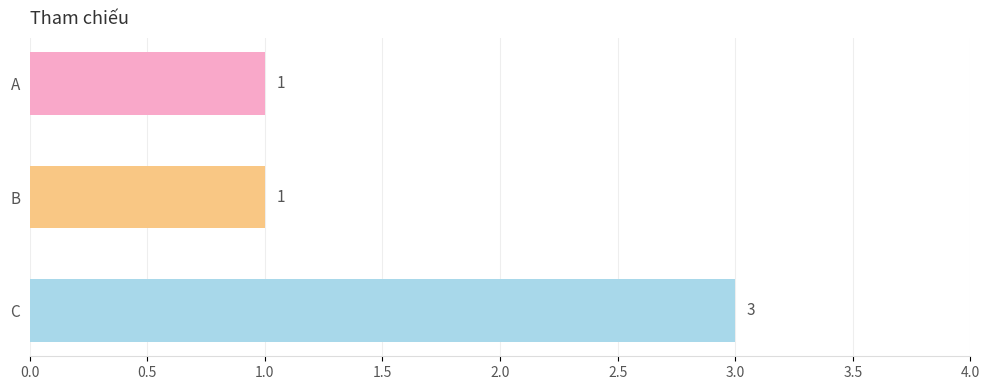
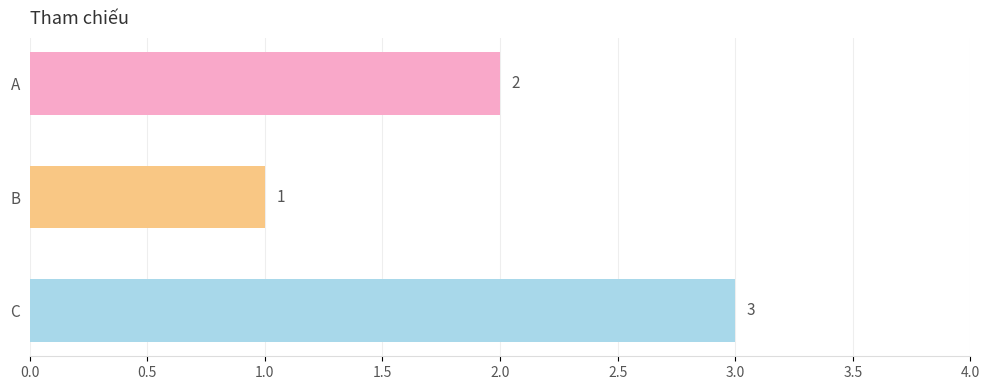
  {
-   "A": 1,
+   "A": 2,
    "B": 1,
    "C": 3
  }
